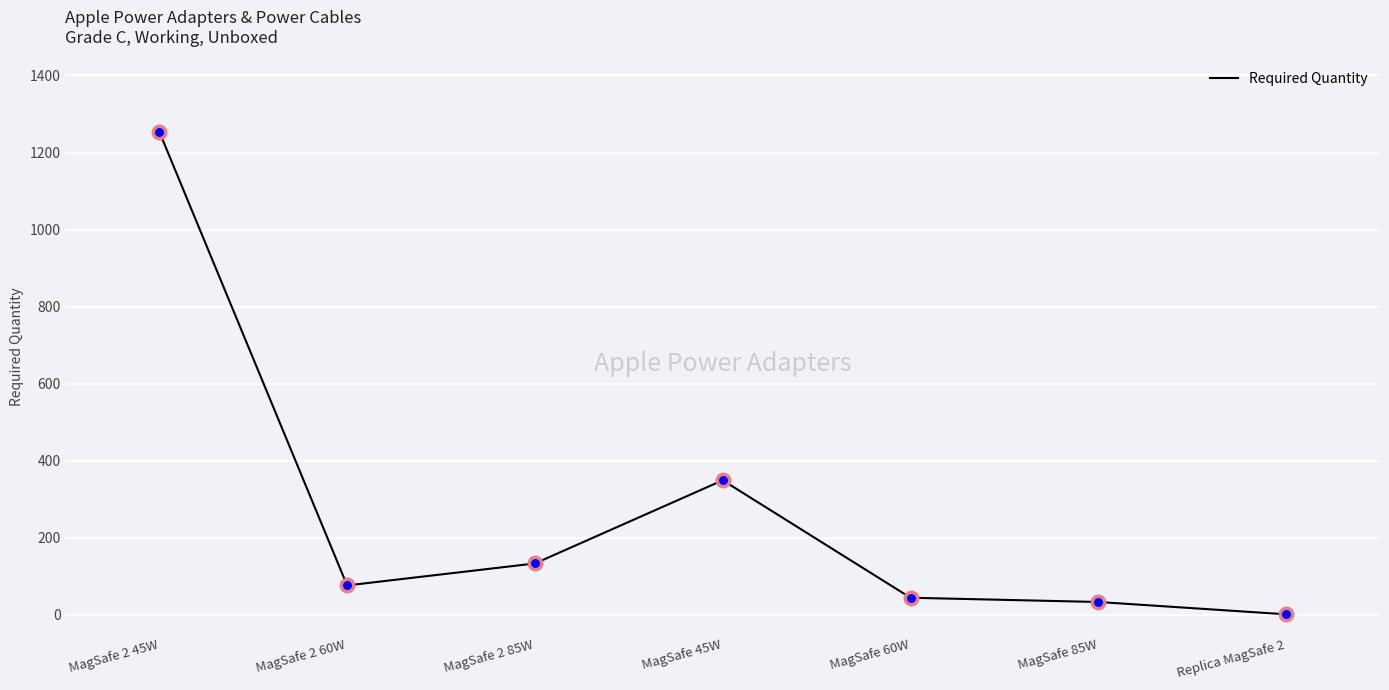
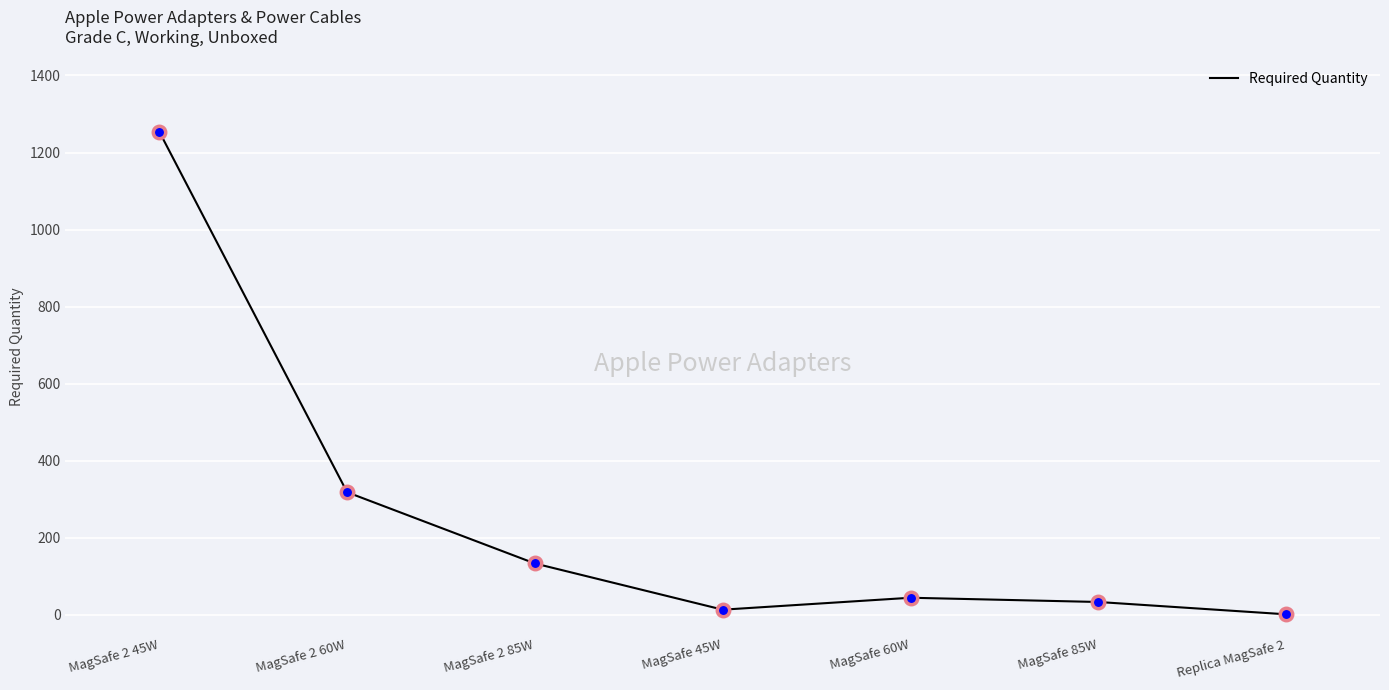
  {
    "MagSafe 2 45W": 1250,
-   "MagSafe 2 60W": 80,
+   "MagSafe 2 60W": 320,
    "MagSafe 2 85W": 130,
-   "MagSafe 45W": 350,
+   "MagSafe 45W": 10,
    "MagSafe 60W": 40,
    "MagSafe 85W": 30,
    "Replica MagSafe 2": 0
  }
